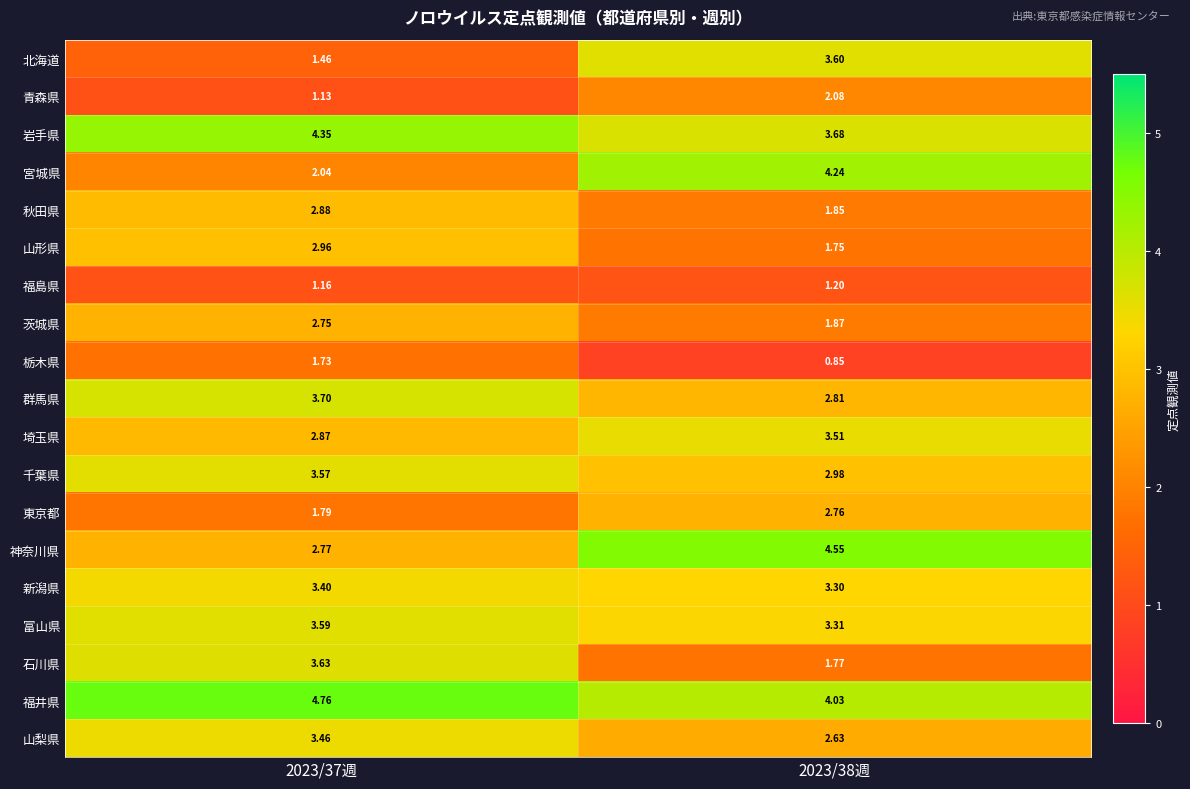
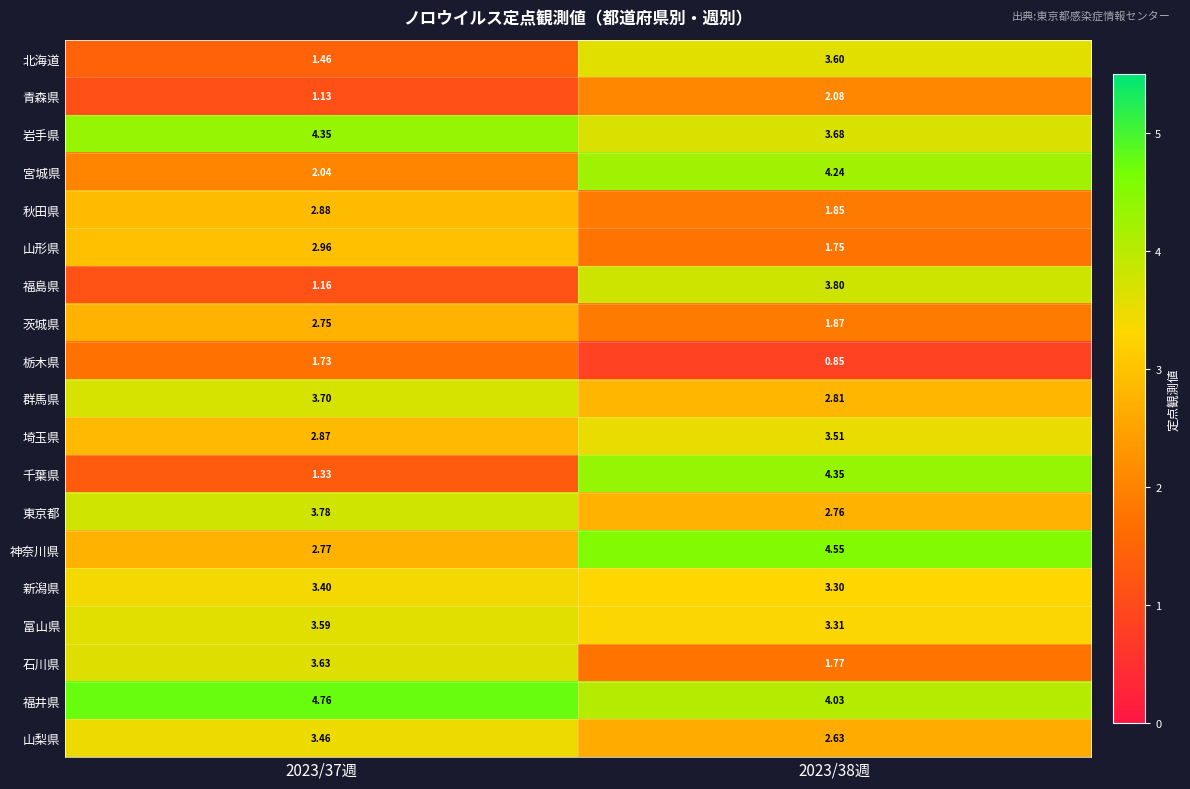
  {
    "北海道": {
      "2023/37週": 1.46,
      "2023/38週": 3.60
    },
    "青森県": {
      "2023/37週": 1.13,
      "2023/38週": 2.08
    },
    "岩手県": {
      "2023/37週": 4.35,
      "2023/38週": 3.68
    },
    "宮城県": {
      "2023/37週": 2.04,
      "2023/38週": 4.24
    },
    "秋田県": {
      "2023/37週": 2.88,
      "2023/38週": 1.85
    },
    "山形県": {
      "2023/37週": 2.96,
      "2023/38週": 1.75
    },
    "福島県": {
      "2023/37週": 1.16,
-     "2023/38週": 1.20
+     "2023/38週": 3.80
    },
    "茨城県": {
      "2023/37週": 2.75,
      "2023/38週": 1.87
    },
    "栃木県": {
      "2023/37週": 1.73,
      "2023/38週": 0.85
    },
    "群馬県": {
      "2023/37週": 3.70,
      "2023/38週": 2.81
    },
    "埼玉県": {
      "2023/37週": 2.87,
      "2023/38週": 3.51
    },
    "千葉県": {
-     "2023/37週": 3.57,
-     "2023/38週": 2.98
+     "2023/37週": 1.33,
+     "2023/38週": 4.35
    },
    "東京都": {
-     "2023/37週": 1.79,
+     "2023/37週": 3.78,
      "2023/38週": 2.76
    },
    "神奈川県": {
      "2023/37週": 2.77,
      "2023/38週": 4.55
    },
    "新潟県": {
      "2023/37週": 3.40,
      "2023/38週": 3.30
    },
    "富山県": {
      "2023/37週": 3.59,
      "2023/38週": 3.31
    },
    "石川県": {
      "2023/37週": 3.63,
      "2023/38週": 1.77
    },
    "福井県": {
      "2023/37週": 4.76,
      "2023/38週": 4.03
    },
    "山梨県": {
      "2023/37週": 3.46,
      "2023/38週": 2.63
    }
  }
